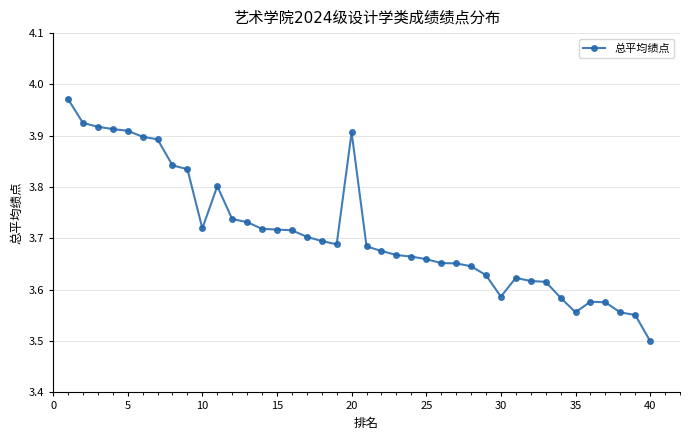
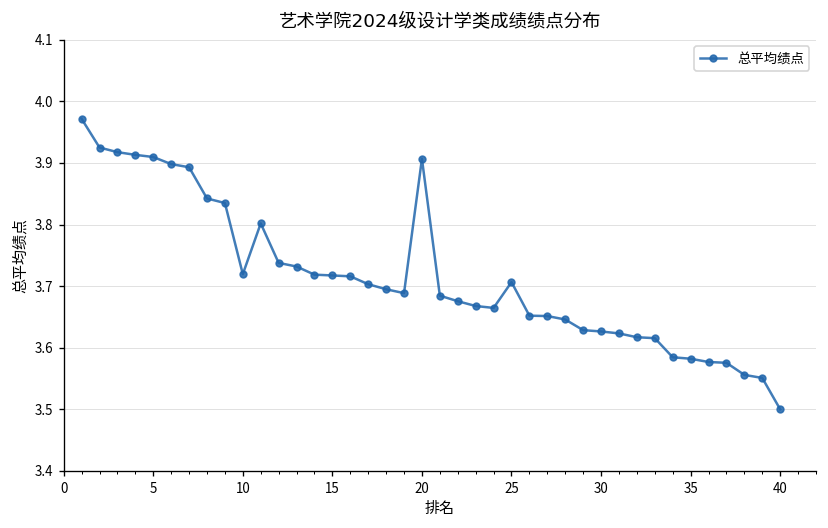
  {
    "5": 3.91,
    "10": 3.72,
    "15": 3.72,
    "20": 3.91,
-   "25": 3.66,
-   "30": 3.59,
-   "35": 3.56,
+   "25": 3.71,
+   "30": 3.63,
+   "35": 3.58,
    "40": 3.50
  }
